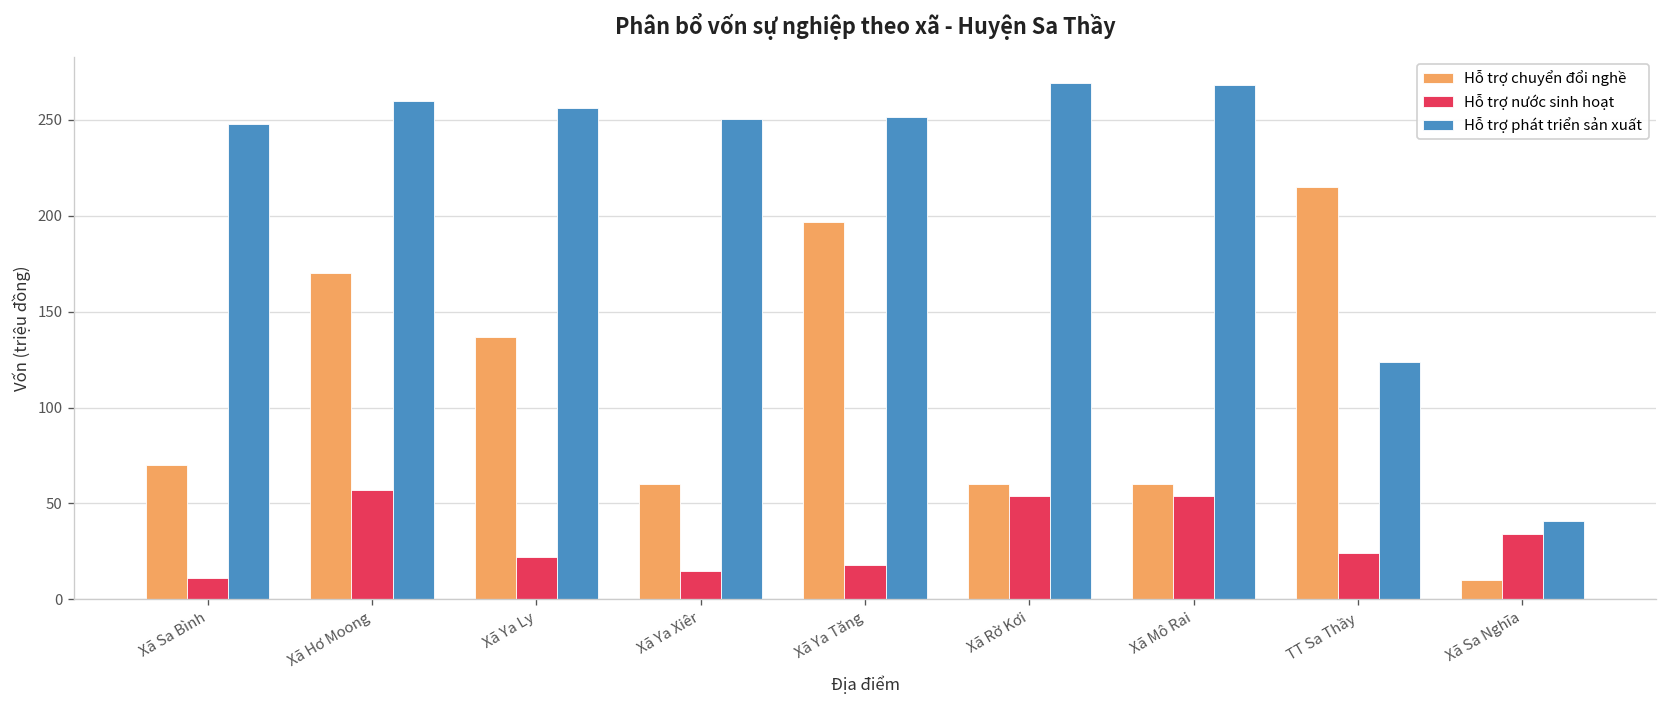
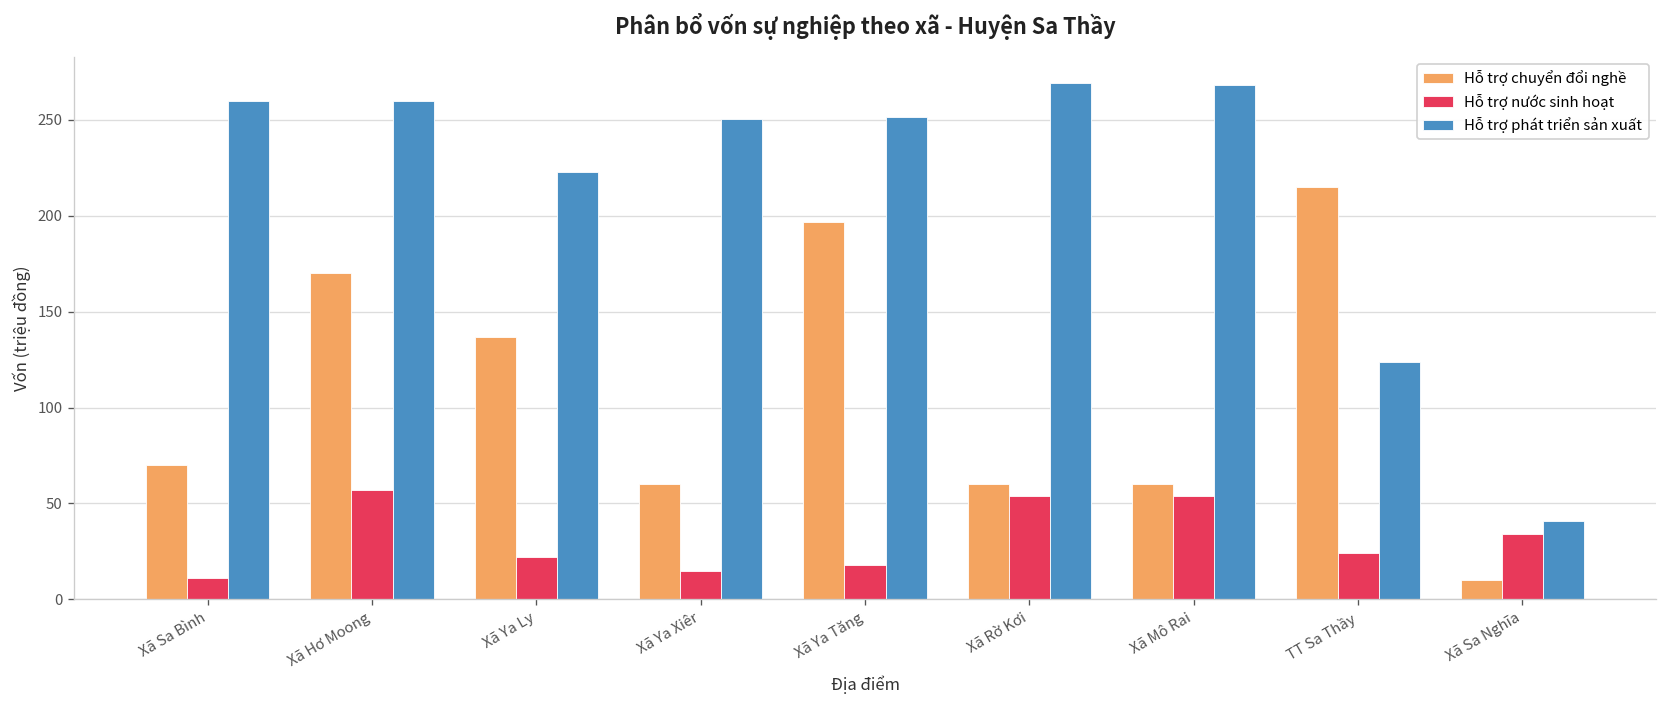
  {
    "Hỗ trợ chuyển đổi nghề": {
      "Xã Sa Bình": 70,
      "Xã Hơ Moong": 170,
      "Xã Ya Ly": 137,
      "Xã Ya Xiêr": 60,
      "Xã Ya Tăng": 197,
      "Xã Rờ Kơi": 60,
      "Xã Mô Rai": 60,
      "TT Sa Thầy": 215,
      "Xã Sa Nghĩa": 10
    },
    "Hỗ trợ nước sinh hoạt": {
      "Xã Sa Bình": 11,
      "Xã Hơ Moong": 57,
      "Xã Ya Ly": 22,
      "Xã Ya Xiêr": 15,
      "Xã Ya Tăng": 18,
      "Xã Rờ Kơi": 54,
      "Xã Mô Rai": 54,
      "TT Sa Thầy": 24,
      "Xã Sa Nghĩa": 34
    },
    "Hỗ trợ phát triển sản xuất": {
-     "Xã Sa Bình": 248,
+     "Xã Sa Bình": 260,
      "Xã Hơ Moong": 260,
-     "Xã Ya Ly": 256,
+     "Xã Ya Ly": 223,
      "Xã Ya Xiêr": 250,
      "Xã Ya Tăng": 251,
      "Xã Rờ Kơi": 269,
      "Xã Mô Rai": 268,
      "TT Sa Thầy": 124,
      "Xã Sa Nghĩa": 41
    }
  }
